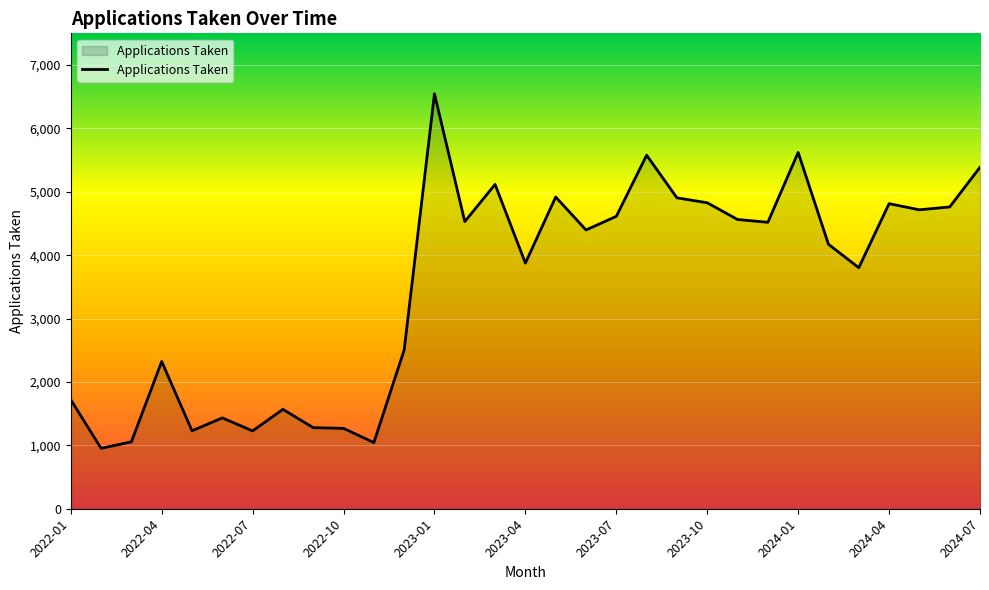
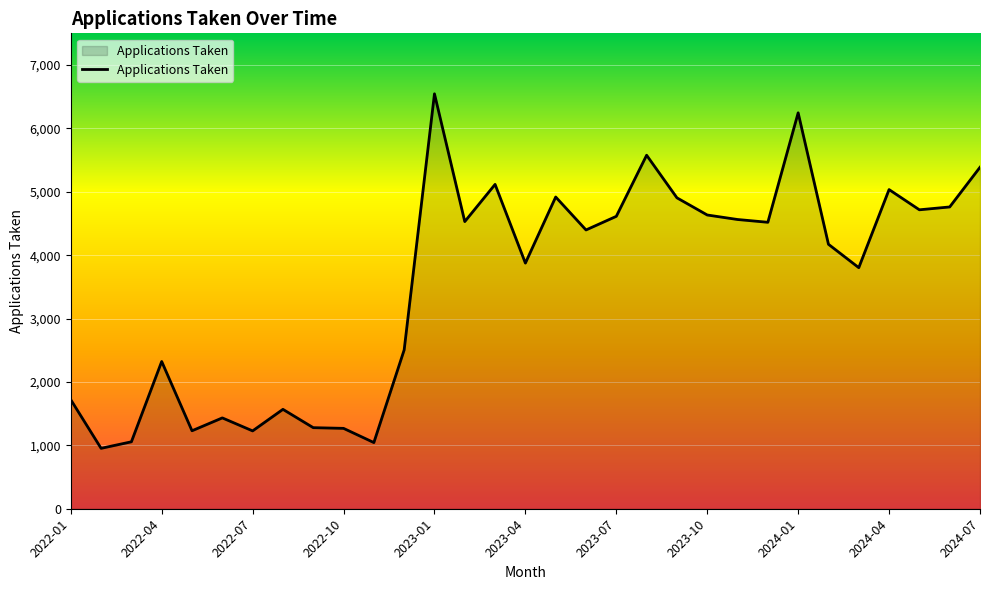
  {
    "2022-01": "1,700",
    "2022-04": "2,300",
    "2022-07": "1,200",
    "2022-10": "1,300",
    "2023-01": "6,500",
    "2023-04": "3,900",
    "2023-07": "4,600",
-   "2023-10": "4,800",
-   "2024-01": "5,600",
-   "2024-04": "4,800",
+   "2023-10": "4,600",
+   "2024-01": "6,200",
+   "2024-04": "5,000",
    "2024-07": "5,400"
  }
